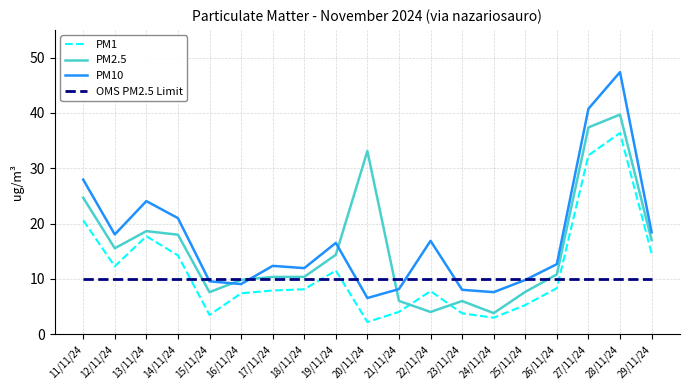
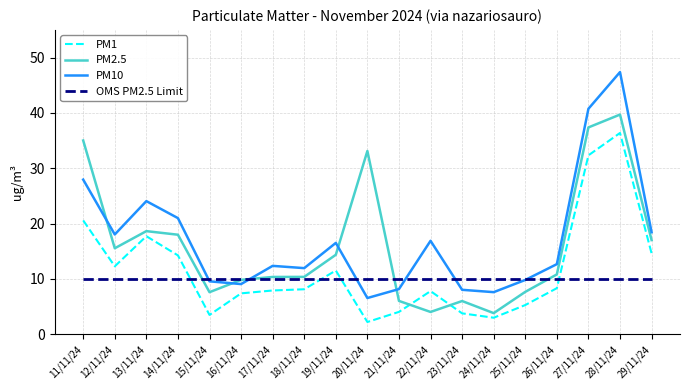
  {
    "PM1": {
      "11/11/24": 21,
      "12/11/24": 12,
      "13/11/24": 18,
      "14/11/24": 14,
      "15/11/24": 4,
      "16/11/24": 7,
      "17/11/24": 8,
      "18/11/24": 8,
      "19/11/24": 12,
      "20/11/24": 2,
      "21/11/24": 4,
      "22/11/24": 8,
      "23/11/24": 4,
      "24/11/24": 3,
      "25/11/24": 5,
      "26/11/24": 8,
      "27/11/24": 32,
      "28/11/24": 36,
      "29/11/24": 15
    },
    "PM2.5": {
-     "11/11/24": 25,
+     "11/11/24": 35,
      "12/11/24": 16,
      "13/11/24": 19,
      "14/11/24": 18,
      "15/11/24": 8,
      "19/11/24": 14,
      "20/11/24": 33,
      "21/11/24": 6,
      "22/11/24": 4,
      "23/11/24": 6,
      "24/11/24": 4,
      "25/11/24": 8,
      "26/11/24": 11,
      "27/11/24": 37,
      "28/11/24": 40,
      "29/11/24": 17
    },
    "PM10": {
      "11/11/24": 28,
      "12/11/24": 18,
      "13/11/24": 24,
      "14/11/24": 21,
      "16/11/24": 9,
      "17/11/24": 12,
      "18/11/24": 12,
      "19/11/24": 17,
      "20/11/24": 7,
      "21/11/24": 8,
      "22/11/24": 17,
      "23/11/24": 8,
      "24/11/24": 8,
      "26/11/24": 13,
      "27/11/24": 41,
      "28/11/24": 47,
      "29/11/24": 18
    },
    "OMS PM2.5 Limit": {
      "11/11/24": 10,
      "12/11/24": 10,
      "13/11/24": 10,
      "14/11/24": 10,
      "19/11/24": 10,
      "20/11/24": 10,
      "21/11/24": 10,
      "22/11/24": 10,
      "23/11/24": 10,
      "24/11/24": 10,
      "26/11/24": 10,
      "27/11/24": 10,
      "28/11/24": 10,
      "29/11/24": 10
    }
  }
